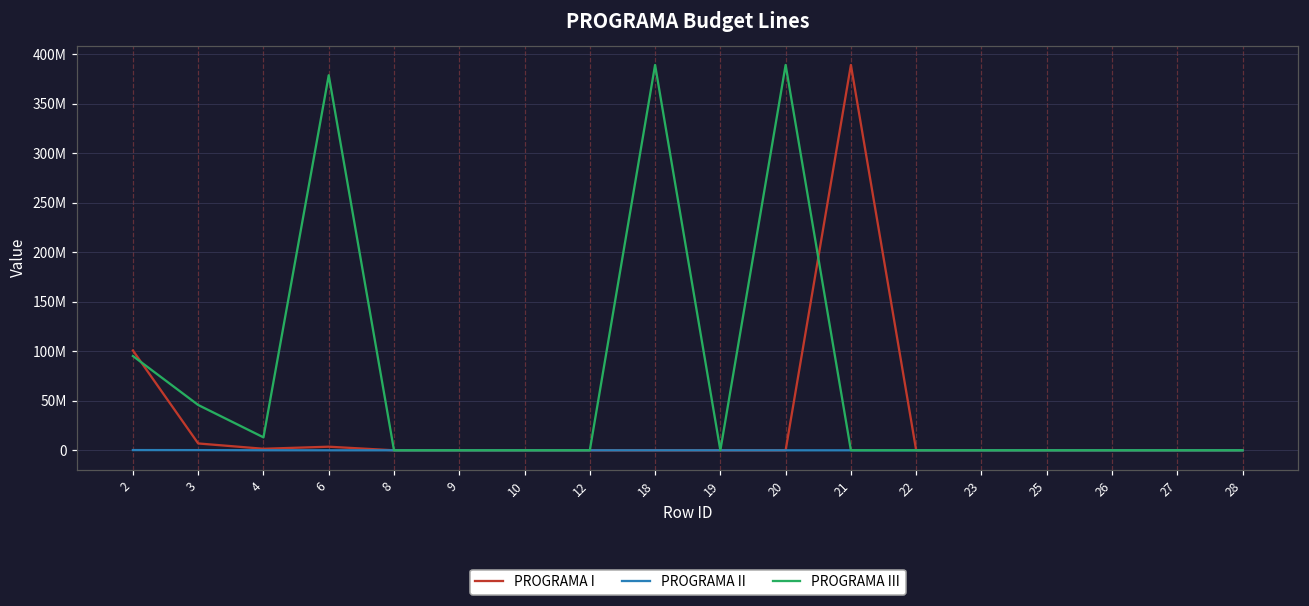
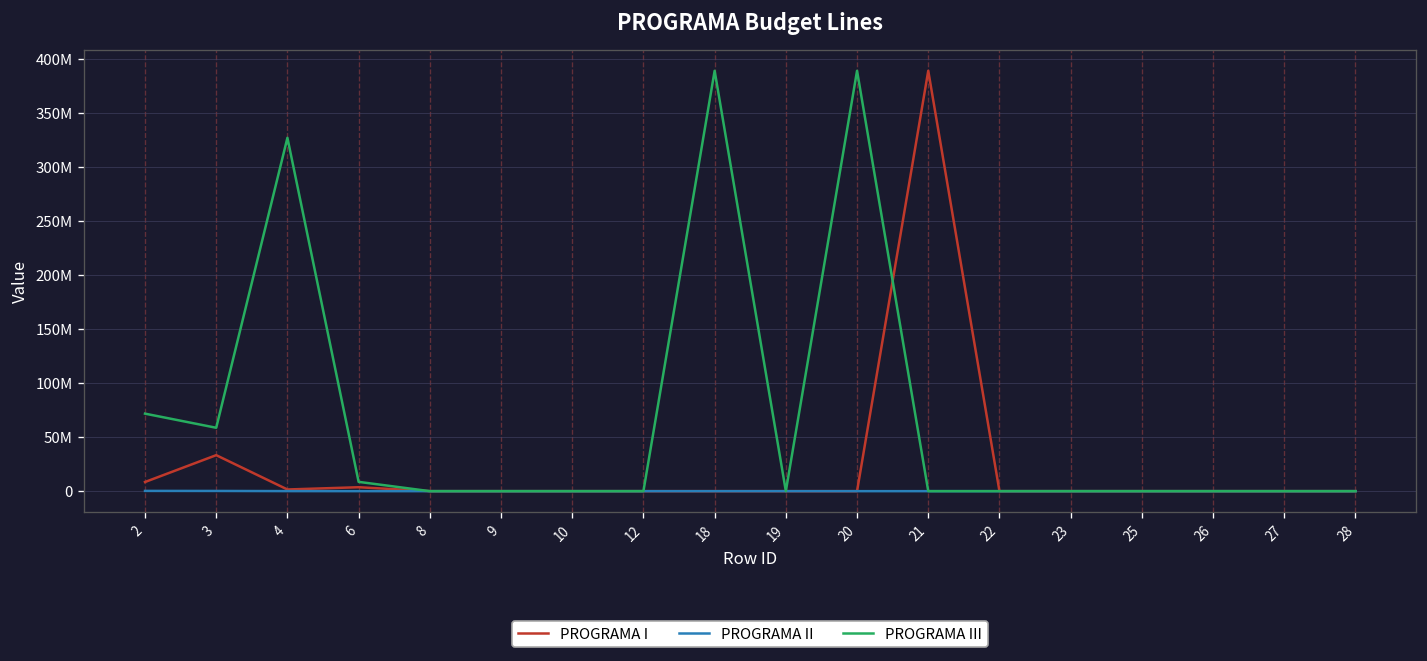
  {
    "PROGRAMA I": {
-     "2": 100000000,
-     "3": 10000000,
+     "2": 10000000,
+     "3": 30000000,
      "6": 0,
      "21": 390000000
    },
    "PROGRAMA II": {
      "2": 0,
      "3": 0,
      "6": 0
    },
    "PROGRAMA III": {
-     "2": 100000000,
-     "3": 50000000,
-     "4": 10000000,
-     "6": 380000000,
+     "2": 70000000,
+     "3": 60000000,
+     "4": 330000000,
+     "6": 10000000,
      "18": 390000000,
      "20": 390000000
    }
  }
